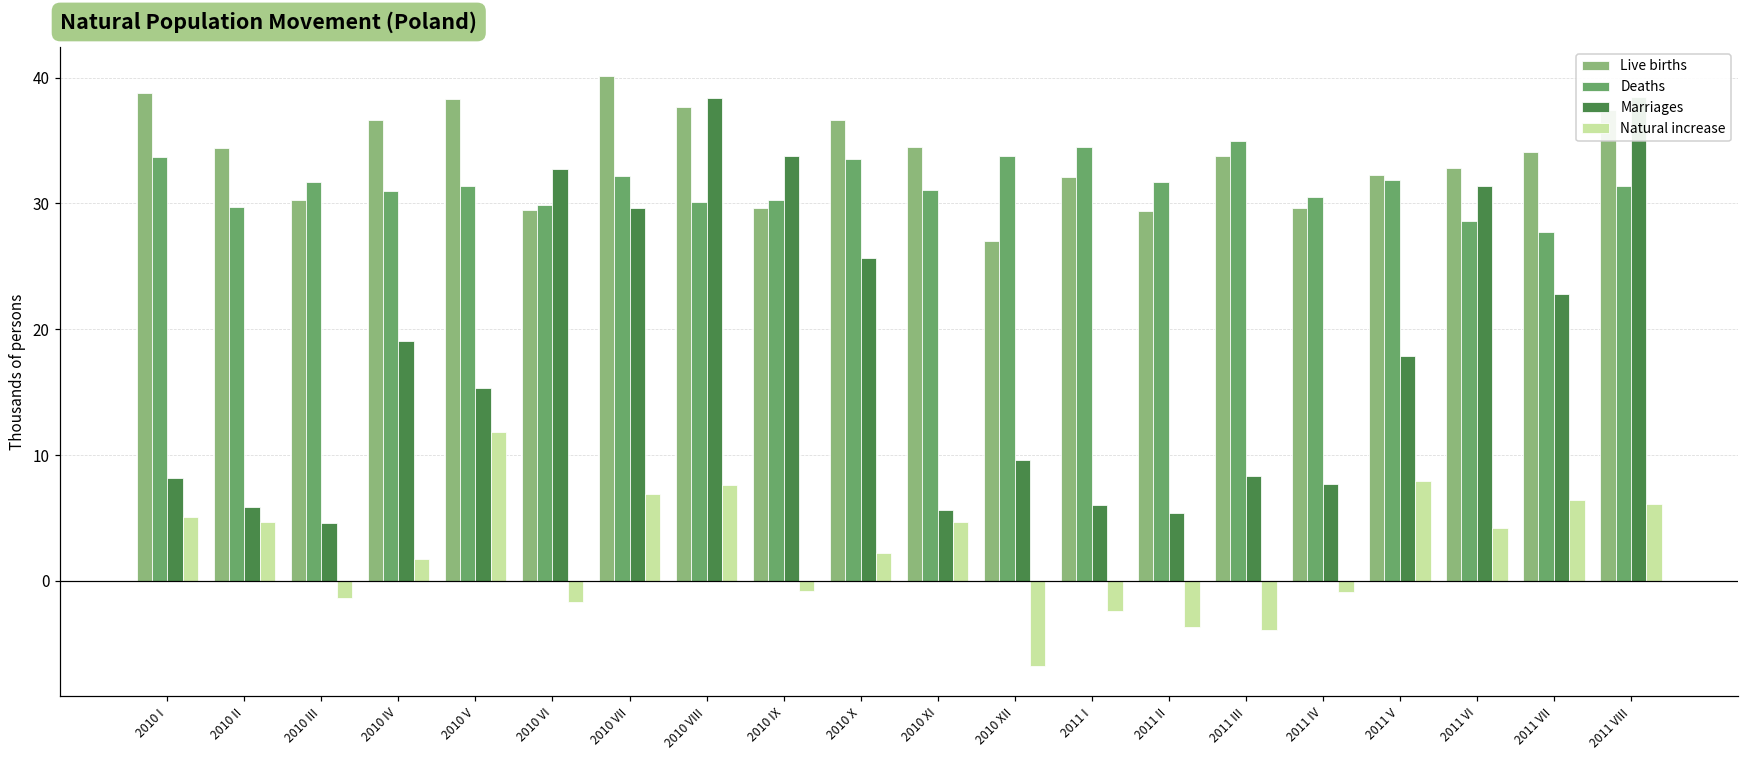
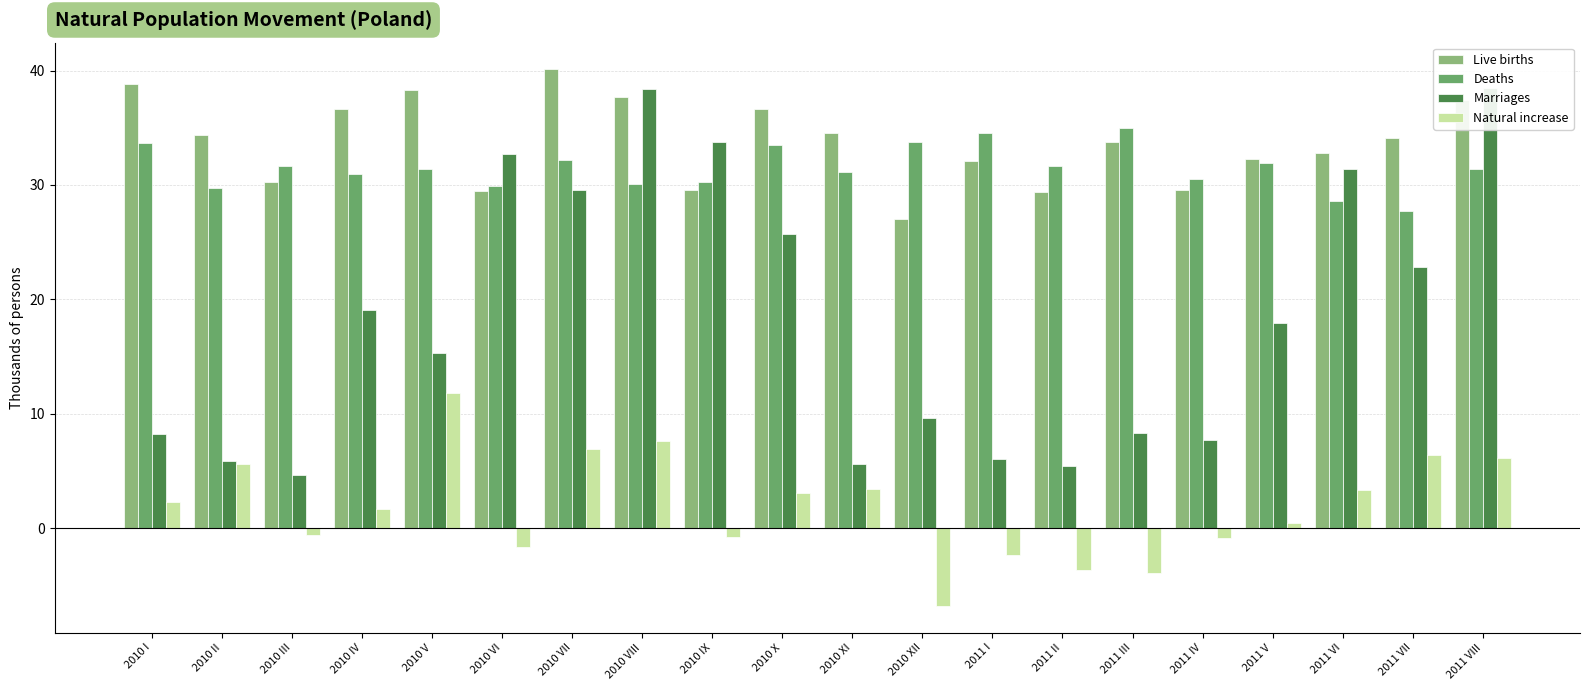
  {
    "Natural increase": {
-     "2010 I": 5.1,
-     "2010 II": 4.7,
-     "2010 III": -1.4,
+     "2010 I": 2.3,
+     "2010 II": 5.6,
+     "2010 III": -0.6,
      "2010 IV": 1.7,
      "2010 V": 11.8,
      "2010 VI": -1.7,
      "2010 VII": 6.9,
      "2010 VIII": 7.6,
      "2010 IX": -0.8,
-     "2010 X": 2.2,
-     "2010 XI": 4.7,
+     "2010 X": 3.1,
+     "2010 XI": 3.4,
      "2010 XII": -6.8,
      "2011 I": -2.4,
      "2011 II": -3.7,
      "2011 III": -3.9,
      "2011 IV": -0.9,
-     "2011 V": 7.9,
-     "2011 VI": 4.2,
+     "2011 V": 0.4,
+     "2011 VI": 3.3,
      "2011 VII": 6.4,
      "2011 VIII": 6.1
    }
  }
